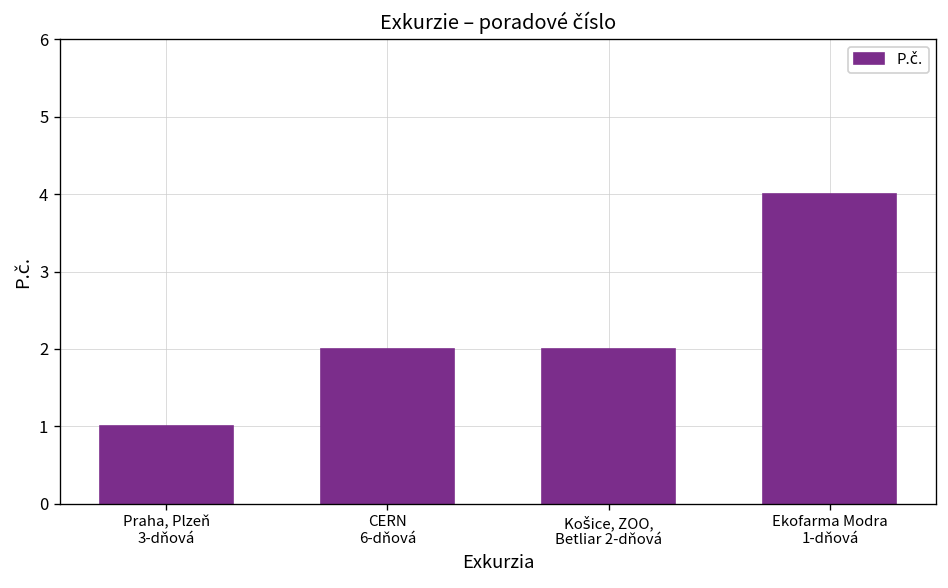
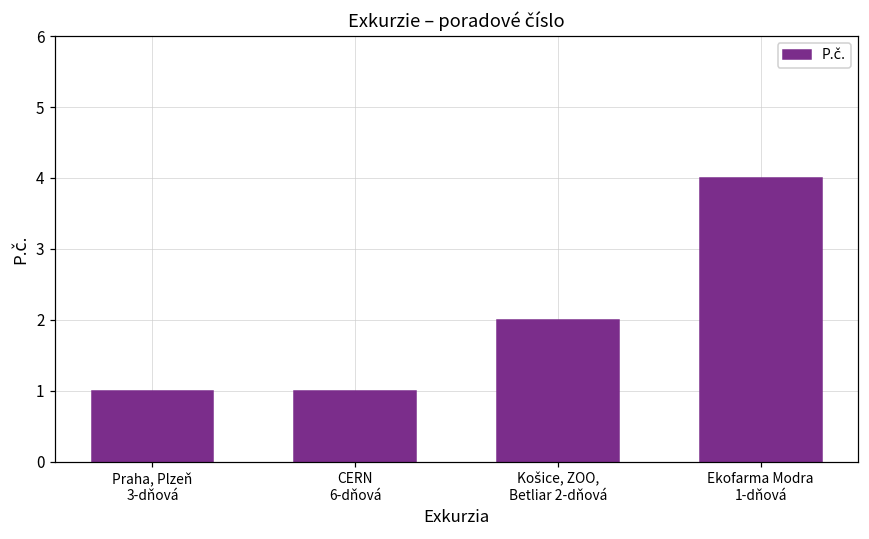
  {
    "Praha, Plzeň 3-dňová": 1,
-   "CERN 6-dňová": 2,
+   "CERN 6-dňová": 1,
    "Košice, ZOO, Betliar 2-dňová": 2,
    "Ekofarma Modra 1-dňová": 4
  }
